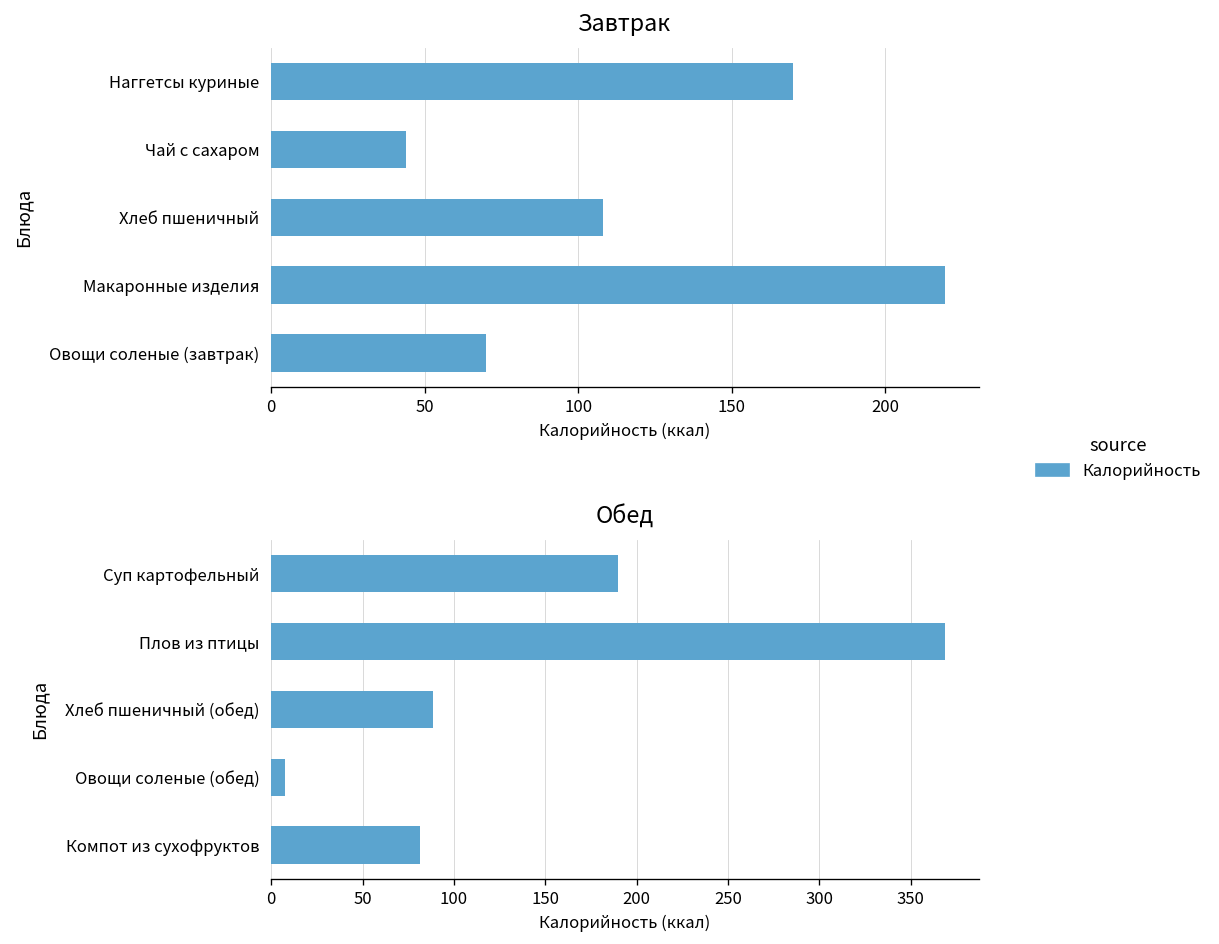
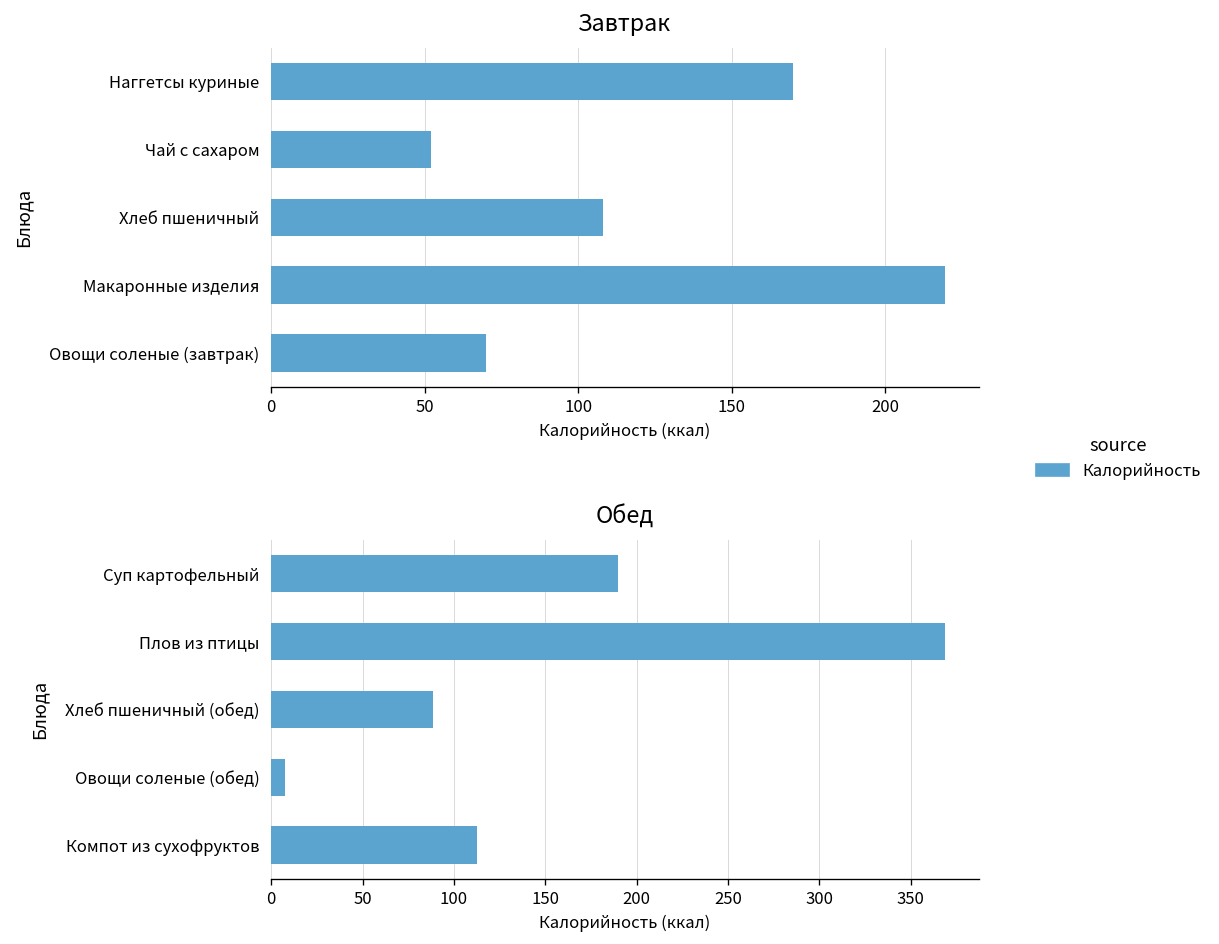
  {
    "Завтрак": {
      "Наггетсы куриные": 170,
-     "Чай с сахаром": 44,
+     "Чай с сахаром": 52,
      "Хлеб пшеничный": 108,
      "Макаронные изделия": 220,
      "Овощи соленые (завтрак)": 70
    },
    "Обед": {
      "Суп картофельный": 190,
      "Плов из птицы": 369,
      "Хлеб пшеничный (обед)": 89,
      "Овощи соленые (обед)": 8,
-     "Компот из сухофруктов": 81
+     "Компот из сухофруктов": 113
    }
  }
